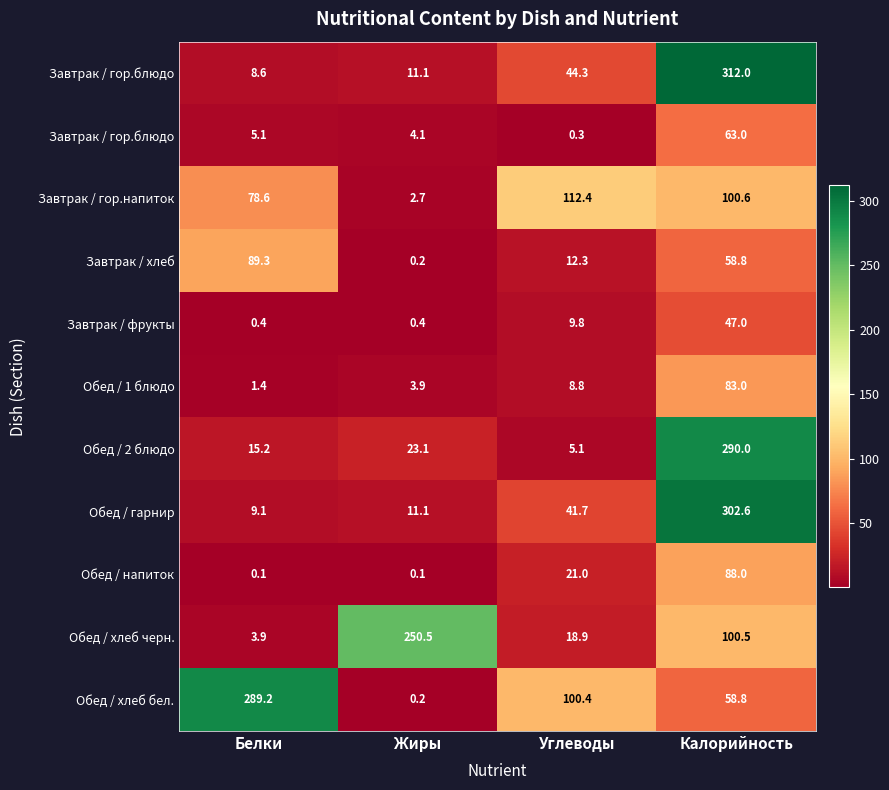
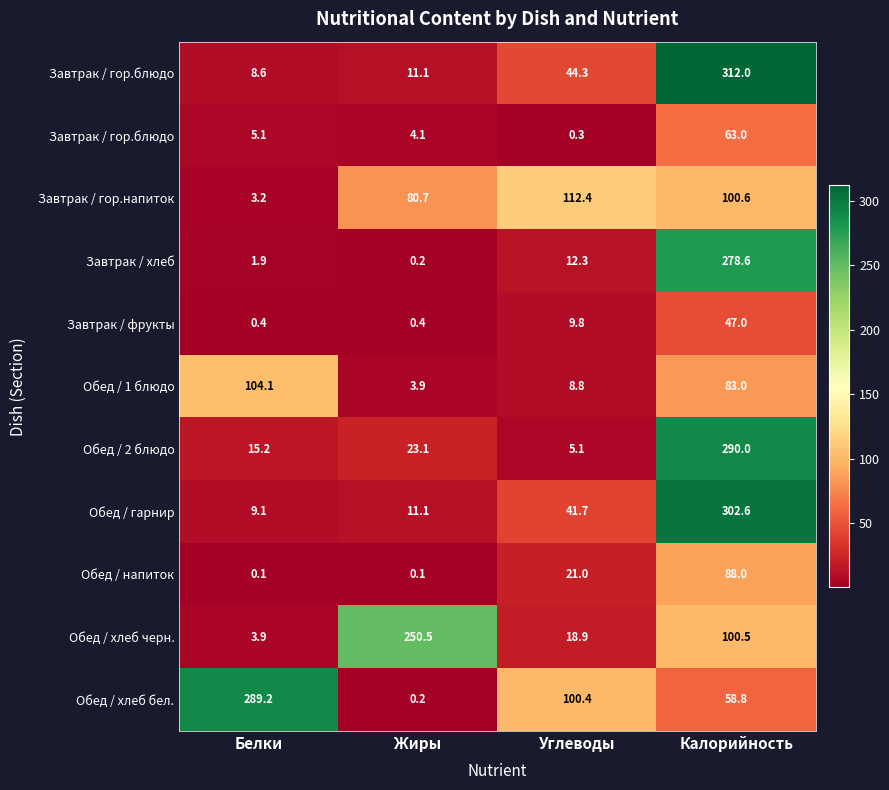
  {
    "Завтрак / гор.напиток": {
-     "Белки": 78.6,
-     "Жиры": 2.7,
+     "Белки": 3.2,
+     "Жиры": 80.7,
      "Углеводы": 112.4,
      "Калорийность": 100.6
    },
    "Завтрак / хлеб": {
-     "Белки": 89.3,
+     "Белки": 1.9,
      "Жиры": 0.2,
      "Углеводы": 12.3,
-     "Калорийность": 58.8
+     "Калорийность": 278.6
    },
    "Завтрак / фрукты": {
      "Белки": 0.4,
      "Жиры": 0.4,
      "Углеводы": 9.8,
      "Калорийность": 47.0
    },
    "Обед / 1 блюдо": {
-     "Белки": 1.4,
+     "Белки": 104.1,
      "Жиры": 3.9,
      "Углеводы": 8.8,
      "Калорийность": 83.0
    },
    "Обед / 2 блюдо": {
      "Белки": 15.2,
      "Жиры": 23.1,
      "Углеводы": 5.1,
      "Калорийность": 290.0
    },
    "Обед / гарнир": {
      "Белки": 9.1,
      "Жиры": 11.1,
      "Углеводы": 41.7,
      "Калорийность": 302.6
    },
    "Обед / напиток": {
      "Белки": 0.1,
      "Жиры": 0.1,
      "Углеводы": 21.0,
      "Калорийность": 88.0
    },
    "Обед / хлеб черн.": {
      "Белки": 3.9,
      "Жиры": 250.5,
      "Углеводы": 18.9,
      "Калорийность": 100.5
    },
    "Обед / хлеб бел.": {
      "Белки": 289.2,
      "Жиры": 0.2,
      "Углеводы": 100.4,
      "Калорийность": 58.8
    }
  }
